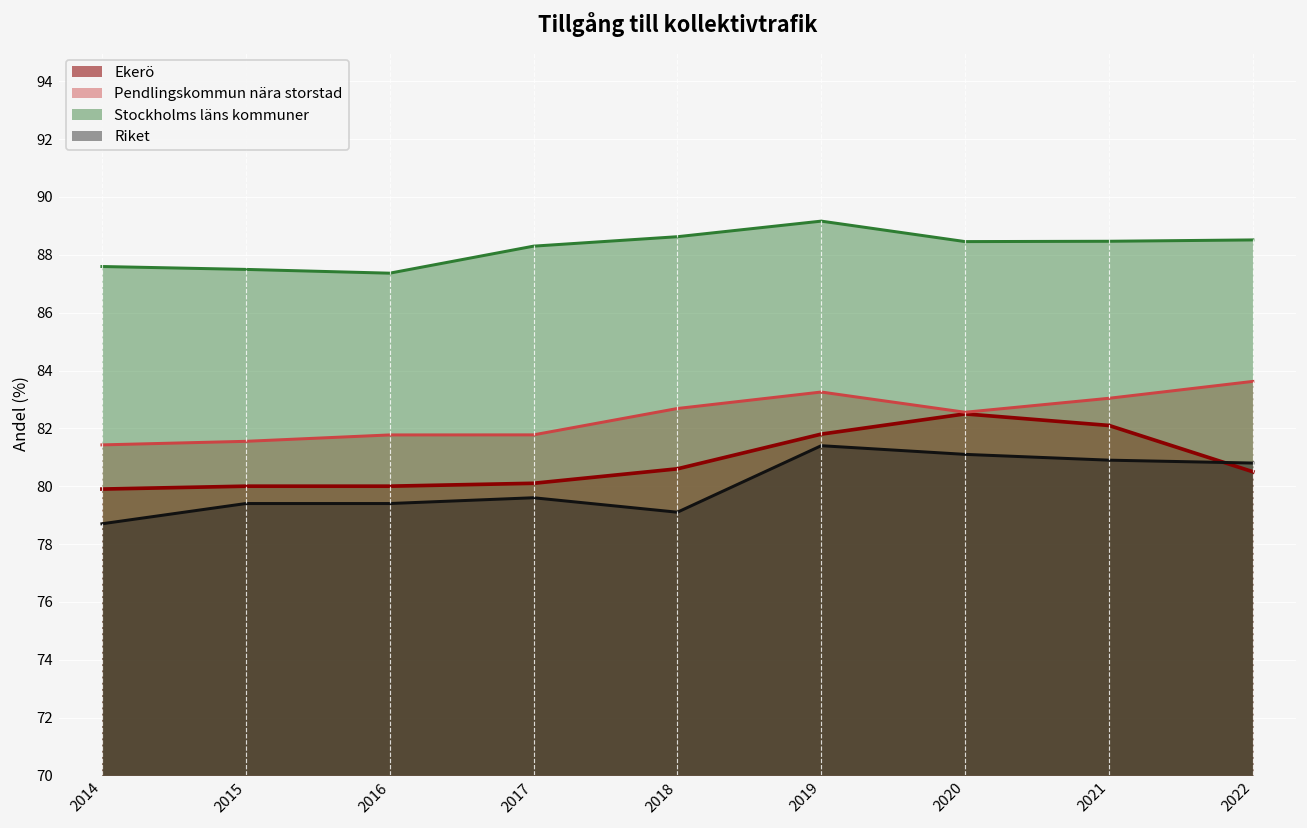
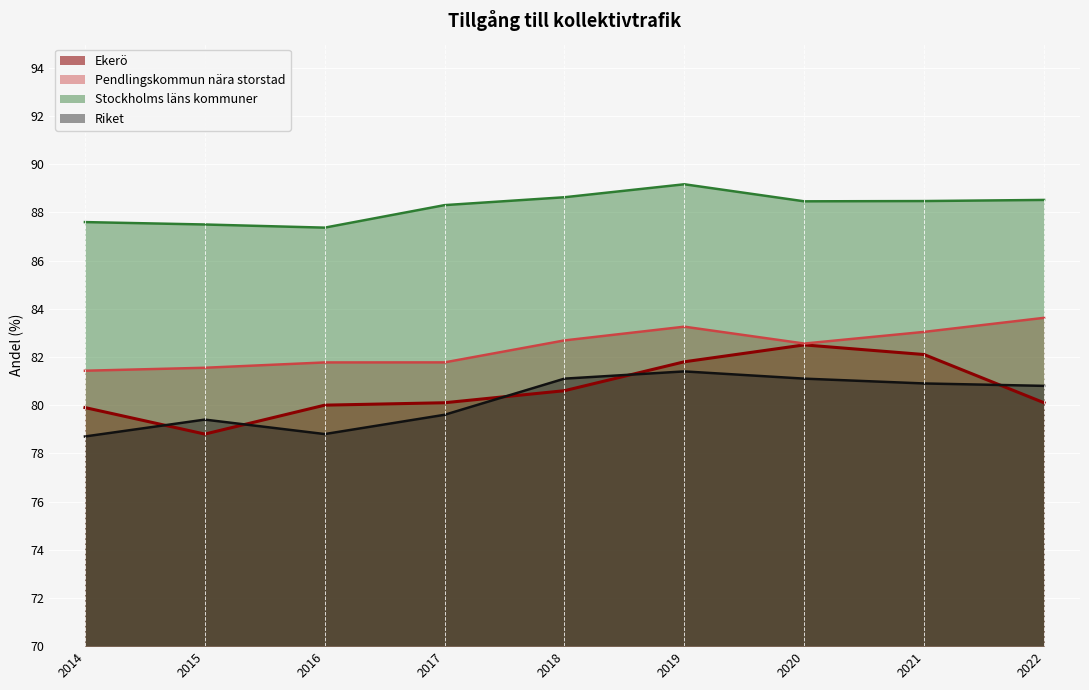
  {
    "Ekerö": {
      "2014": 79.9,
-     "2015": 80.0,
+     "2015": 78.8,
      "2016": 80.0,
      "2017": 80.1,
      "2018": 80.6,
      "2019": 81.8,
      "2021": 82.1,
-     "2022": 80.5
+     "2022": 80.1
    },
    "Pendlingskommun nära storstad": {
      "2014": 81.4,
      "2015": 81.6,
      "2016": 81.8,
      "2017": 81.8,
      "2018": 82.7,
      "2019": 83.3,
      "2021": 83.0,
      "2022": 83.6
    },
    "Stockholms läns kommuner": {
      "2014": 87.6,
      "2015": 87.5,
      "2016": 87.4,
      "2017": 88.3,
      "2018": 88.6,
      "2019": 89.2,
      "2020": 88.5,
      "2021": 88.5,
      "2022": 88.5
    },
    "Riket": {
      "2014": 78.7,
      "2015": 79.4,
-     "2016": 79.4,
+     "2016": 78.8,
      "2017": 79.6,
-     "2018": 79.1,
+     "2018": 81.1,
      "2019": 81.4,
      "2020": 81.1,
      "2021": 80.9,
      "2022": 80.8
    }
  }
